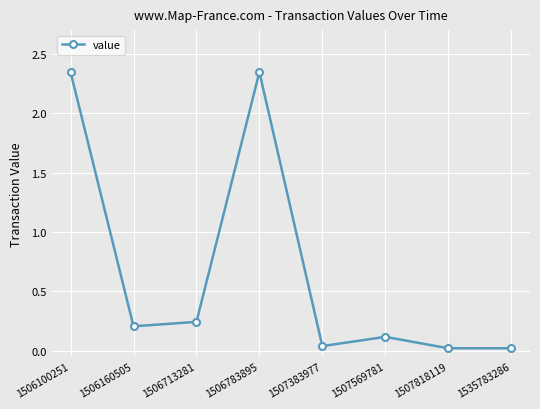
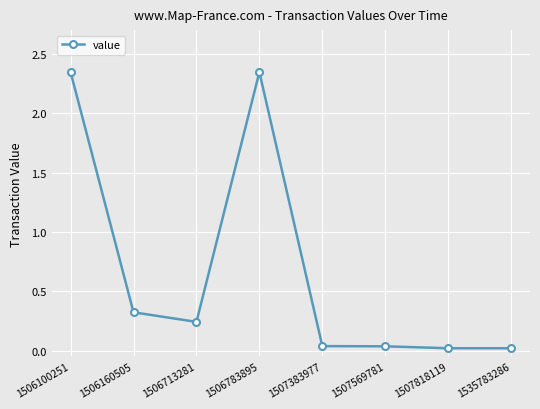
  {
    "1506100251": 2.35,
-   "1506160505": 0.20,
+   "1506160505": 0.32,
    "1506713281": 0.24,
    "1506783895": 2.35,
    "1507383977": 0.04,
-   "1507569781": 0.12,
+   "1507569781": 0.04,
    "1507818119": 0.02,
    "1535783286": 0.02
  }
